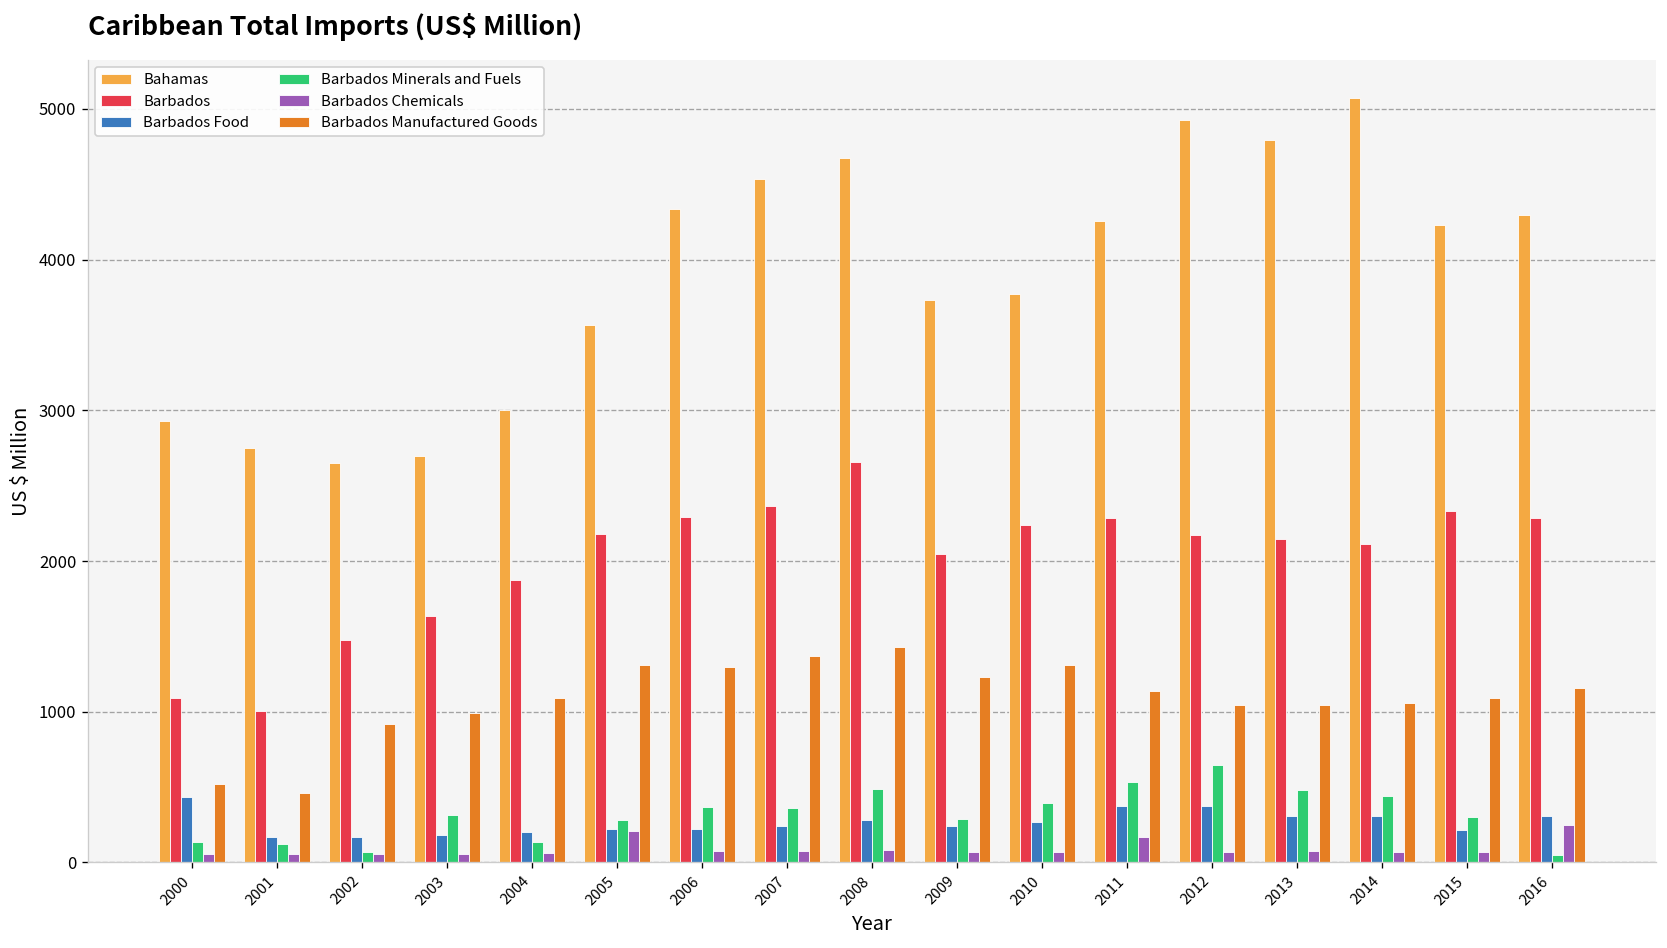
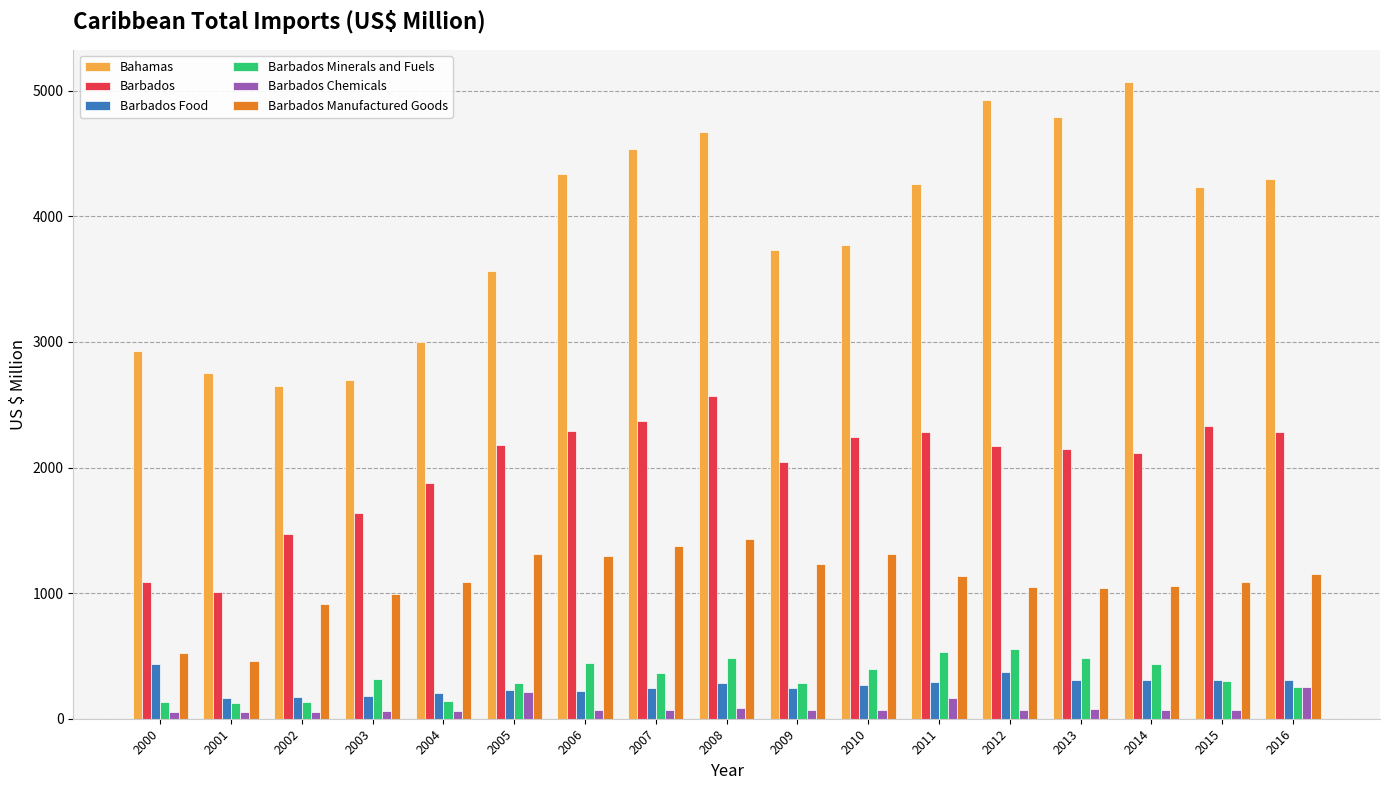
  {
    "Barbados": {
      "2000": 1090,
      "2001": 1010,
      "2002": 1470,
      "2003": 1640,
      "2004": 1870,
      "2005": 2180,
      "2006": 2290,
      "2007": 2370,
-     "2008": 2650,
+     "2008": 2570,
      "2009": 2050,
      "2010": 2240,
      "2011": 2280,
      "2012": 2170,
      "2013": 2150,
      "2014": 2110,
      "2015": 2330,
      "2016": 2290
    },
    "Barbados Food": {
      "2000": 430,
      "2001": 170,
      "2002": 170,
      "2003": 180,
      "2004": 200,
      "2005": 220,
      "2006": 220,
      "2007": 240,
      "2008": 280,
      "2009": 250,
      "2010": 270,
-     "2011": 370,
+     "2011": 290,
      "2012": 370,
      "2013": 310,
      "2014": 310,
-     "2015": 220,
+     "2015": 310,
      "2016": 310
    },
    "Barbados Minerals and Fuels": {
      "2000": 130,
      "2001": 120,
-     "2002": 70,
+     "2002": 140,
      "2003": 310,
      "2004": 140,
      "2005": 280,
-     "2006": 370,
+     "2006": 450,
      "2007": 360,
      "2008": 490,
      "2009": 290,
      "2010": 390,
      "2011": 530,
-     "2012": 650,
+     "2012": 560,
      "2013": 480,
      "2014": 440,
      "2015": 300,
-     "2016": 50
+     "2016": 250
    },
    "Barbados Chemicals": {
      "2000": 50,
      "2001": 50,
      "2002": 50,
      "2003": 60,
      "2004": 60,
      "2005": 210,
      "2006": 70,
      "2007": 70,
      "2008": 80,
      "2009": 70,
      "2010": 70,
      "2011": 170,
      "2012": 70,
      "2013": 70,
      "2014": 70,
      "2015": 70,
      "2016": 250
    }
  }
